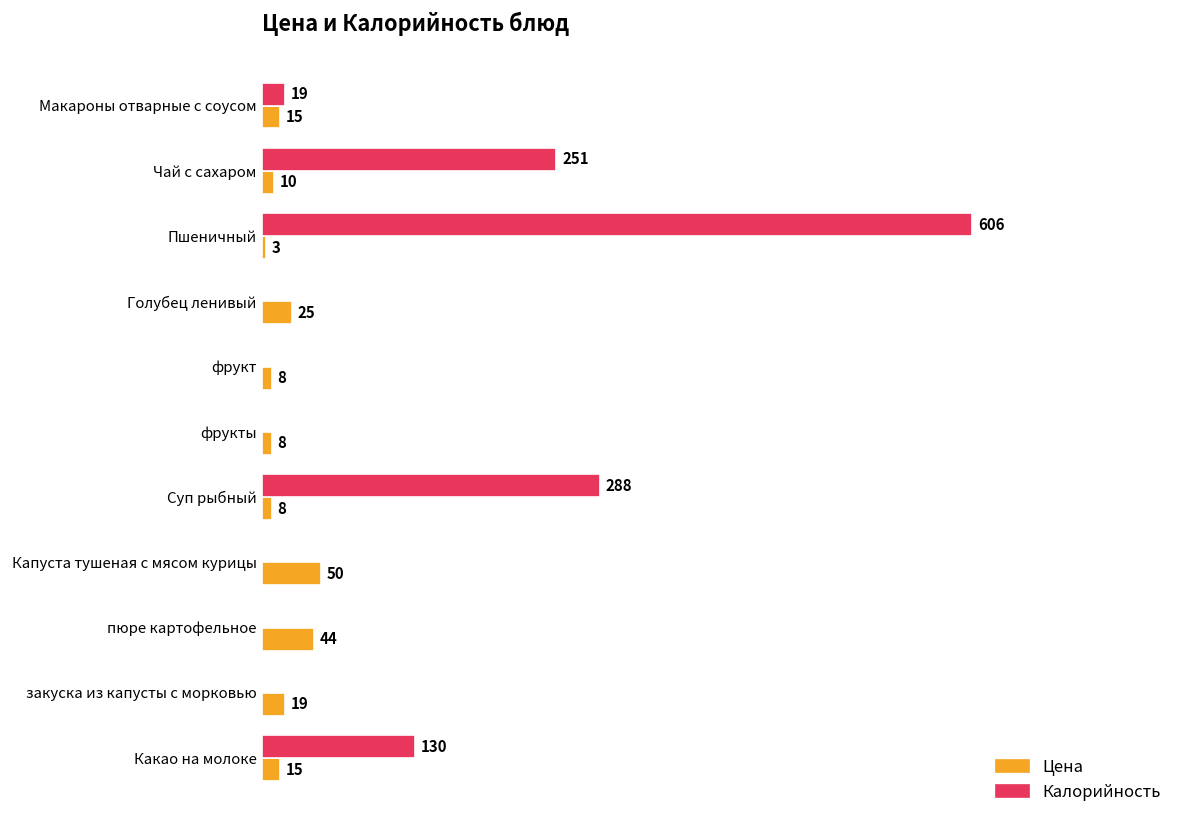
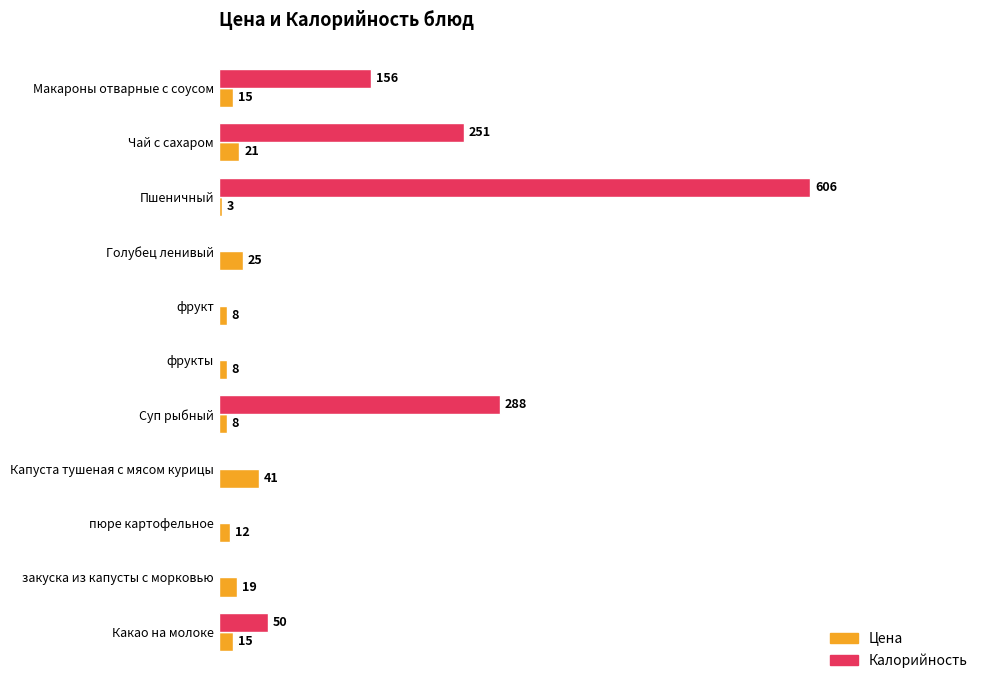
  {
    "Цена": {
      "Макароны отварные с соусом": 15,
-     "Чай с сахаром": 10,
+     "Чай с сахаром": 21,
      "Пшеничный": 3,
      "Голубец ленивый": 25,
      "фрукт": 8,
      "фрукты": 8,
      "Суп рыбный": 8,
-     "Капуста тушеная с мясом курицы": 50,
-     "пюре картофельное": 44,
+     "Капуста тушеная с мясом курицы": 41,
+     "пюре картофельное": 12,
      "закуска из капусты с морковью": 19,
      "Какао на молоке": 15
    },
    "Калорийность": {
-     "Макароны отварные с соусом": 19,
+     "Макароны отварные с соусом": 156,
      "Чай с сахаром": 251,
      "Пшеничный": 606,
      "Суп рыбный": 288,
-     "Какао на молоке": 130
+     "Какао на молоке": 50
    }
  }
